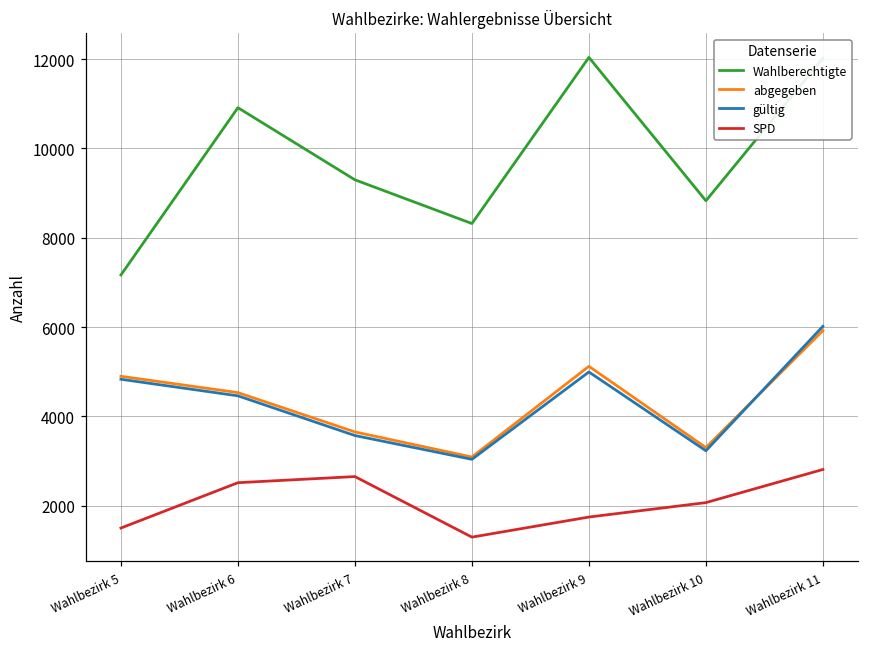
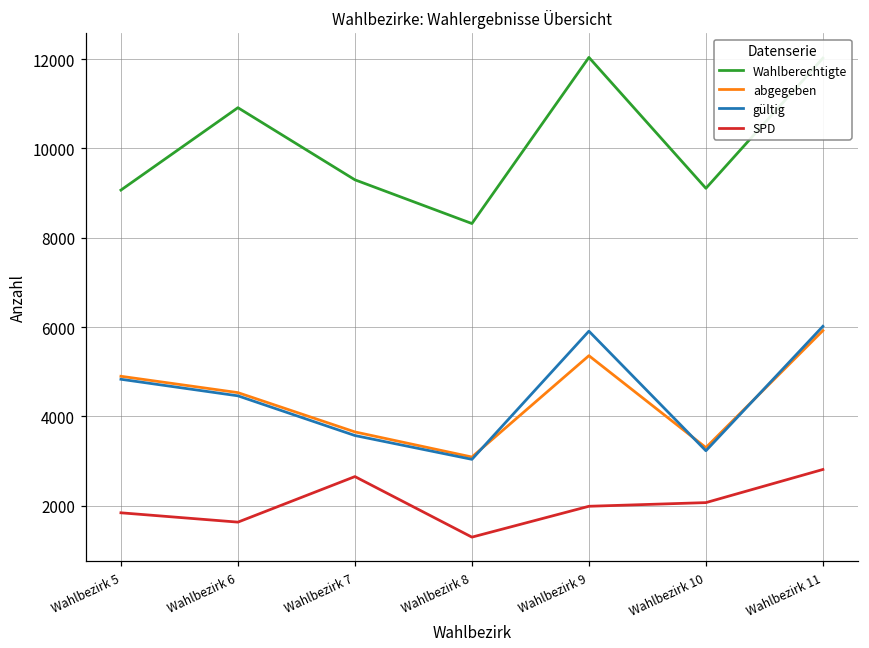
  {
    "Wahlberechtigte": {
-     "Wahlbezirk 5": 7200,
+     "Wahlbezirk 5": 9100,
      "Wahlbezirk 6": 10900,
      "Wahlbezirk 7": 9300,
      "Wahlbezirk 8": 8300,
      "Wahlbezirk 9": 12000,
-     "Wahlbezirk 10": 8800
+     "Wahlbezirk 10": 9100
    },
    "abgegeben": {
      "Wahlbezirk 5": 4900,
      "Wahlbezirk 6": 4500,
      "Wahlbezirk 7": 3700,
-     "Wahlbezirk 9": 5100,
+     "Wahlbezirk 9": 5400,
      "Wahlbezirk 10": 3300,
      "Wahlbezirk 11": 5900
    },
    "gültig": {
      "Wahlbezirk 5": 4800,
      "Wahlbezirk 6": 4500,
      "Wahlbezirk 7": 3600,
-     "Wahlbezirk 9": 5000,
+     "Wahlbezirk 9": 5900,
      "Wahlbezirk 10": 3200,
      "Wahlbezirk 11": 6000
    },
    "SPD": {
-     "Wahlbezirk 5": 1500,
-     "Wahlbezirk 6": 2500,
+     "Wahlbezirk 5": 1800,
+     "Wahlbezirk 6": 1600,
      "Wahlbezirk 7": 2700,
      "Wahlbezirk 8": 1300,
-     "Wahlbezirk 9": 1700,
+     "Wahlbezirk 9": 2000,
      "Wahlbezirk 10": 2100,
      "Wahlbezirk 11": 2800
    }
  }
